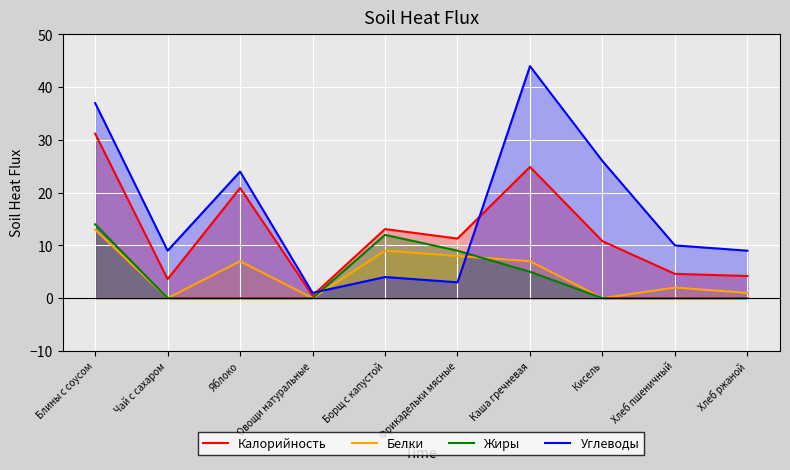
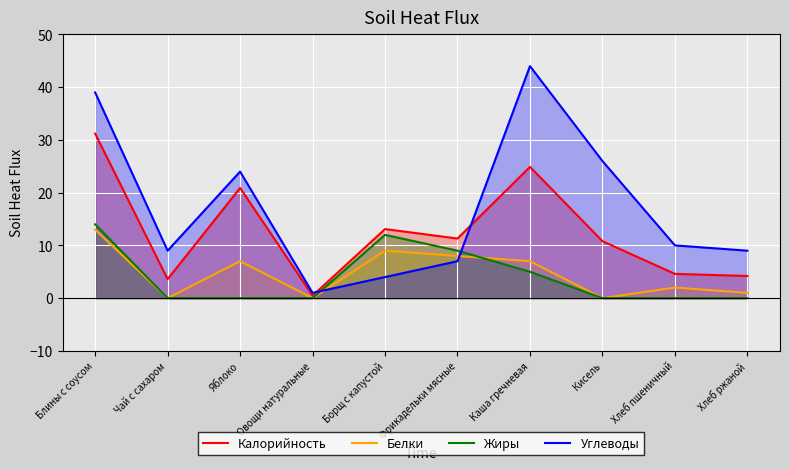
  {
    "Калорийность": {
      "Блины с соусом": 31,
      "Чай с сахаром": 4,
      "Яблоко": 21,
      "Овощи натуральные": 0,
      "Борщ с капустой": 13,
      "Фрикадельки мясные": 11,
      "Каша гречневая": 25,
      "Кисель": 11,
      "Хлеб пшеничный": 5,
      "Хлеб ржаной": 4
    },
    "Белки": {
      "Блины с соусом": 13,
      "Яблоко": 7,
      "Борщ с капустой": 9,
      "Фрикадельки мясные": 8,
      "Каша гречневая": 7,
      "Хлеб пшеничный": 2,
      "Хлеб ржаной": 1
    },
    "Жиры": {
      "Блины с соусом": 14,
      "Яблоко": 0,
      "Борщ с капустой": 12,
      "Фрикадельки мясные": 9,
      "Каша гречневая": 5,
      "Хлеб пшеничный": 0,
      "Хлеб ржаной": 0
    },
    "Углеводы": {
-     "Блины с соусом": 37,
+     "Блины с соусом": 39,
      "Чай с сахаром": 9,
      "Яблоко": 24,
      "Овощи натуральные": 1,
      "Борщ с капустой": 4,
-     "Фрикадельки мясные": 3,
+     "Фрикадельки мясные": 7,
      "Каша гречневая": 44,
      "Кисель": 26,
      "Хлеб пшеничный": 10,
      "Хлеб ржаной": 9
    }
  }
